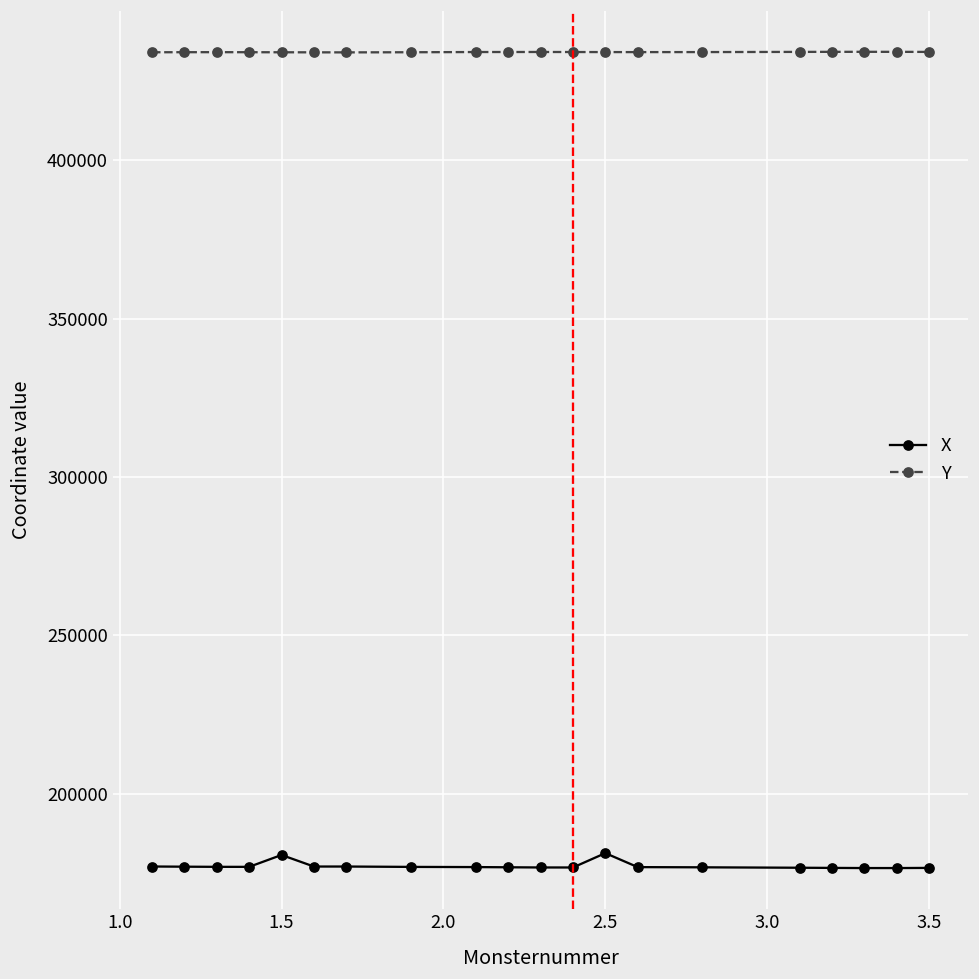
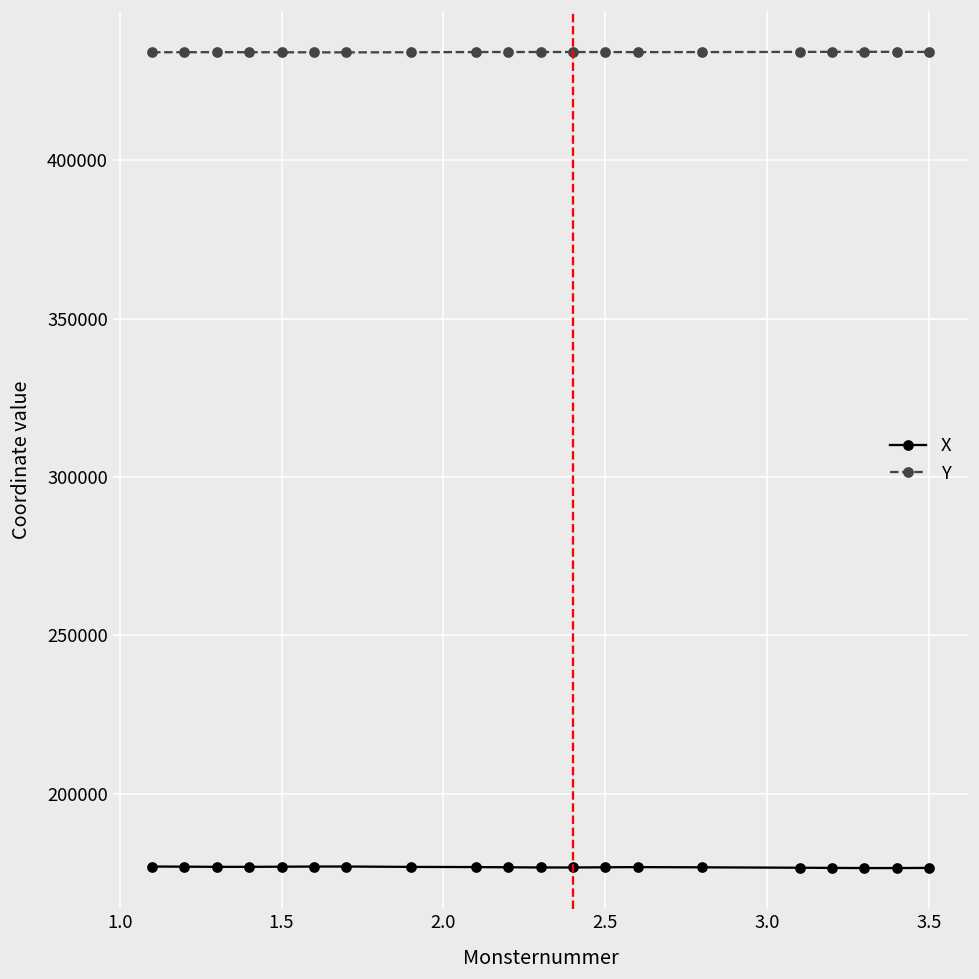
  {
    "X": {
-     "1.5": 181000,
-     "2.5": 181000,
+     "1.5": 177000,
+     "2.5": 177000,
      "3.5": 177000
    },
    "Y": {
      "1.5": 434000,
      "2.5": 434000,
      "3.5": 434000
    }
  }
